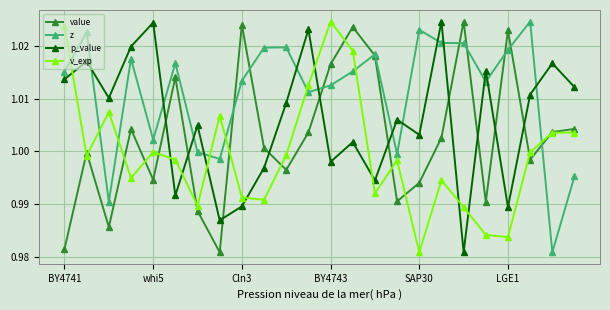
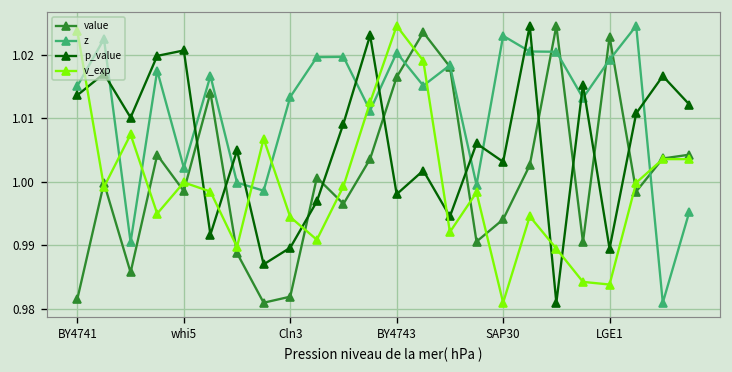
  {
    "value": {
      "BY4741": 0.982,
-     "whi5": 0.995,
-     "Cln3": 1.024,
+     "whi5": 0.999,
+     "Cln3": 0.982,
      "BY4743": 1.017,
      "SAP30": 0.994,
      "LGE1": 1.023
    },
    "z": {
      "BY4741": 1.015,
      "whi5": 1.002,
      "Cln3": 1.013,
-     "BY4743": 1.012,
+     "BY4743": 1.020,
      "SAP30": 1.023,
      "LGE1": 1.019
    },
    "p_value": {
      "BY4741": 1.014,
-     "whi5": 1.024,
+     "whi5": 1.021,
      "Cln3": 0.990,
      "BY4743": 0.998,
      "SAP30": 1.003,
      "LGE1": 0.989
    },
    "v_exp": {
      "whi5": 1.000,
-     "Cln3": 0.991,
+     "Cln3": 0.994,
      "BY4743": 1.025,
      "SAP30": 0.981,
      "LGE1": 0.984
    }
  }
